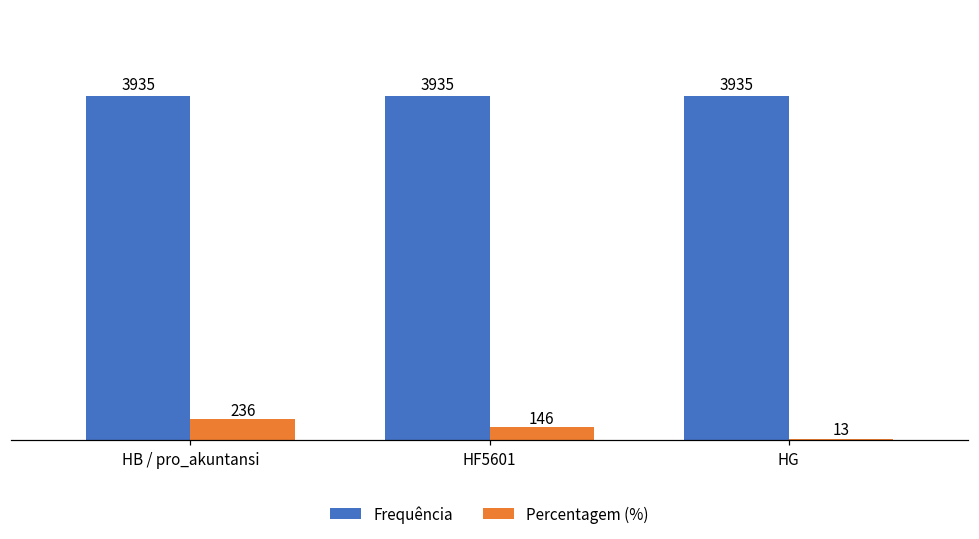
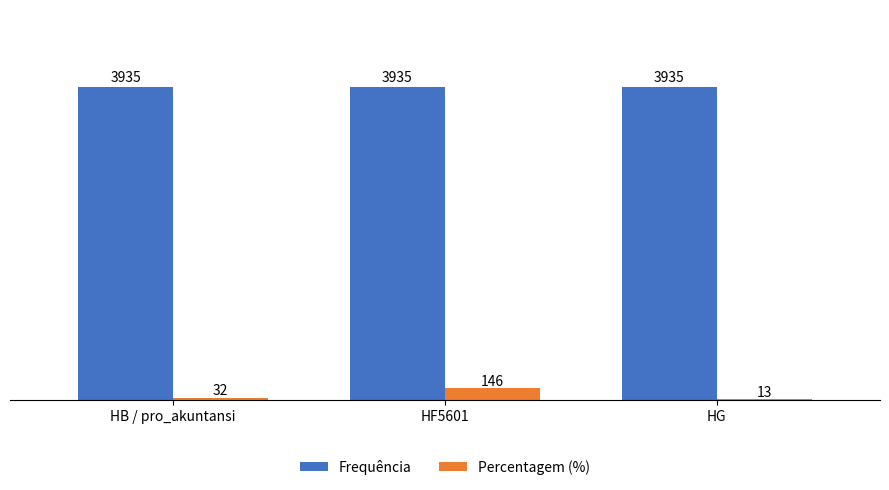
  {
    "Frequência": {
      "HB / pro_akuntansi": 3935,
      "HF5601": 3935,
      "HG": 3935
    },
    "Percentagem (%)": {
-     "HB / pro_akuntansi": 236,
+     "HB / pro_akuntansi": 32,
      "HF5601": 146,
      "HG": 13
    }
  }
